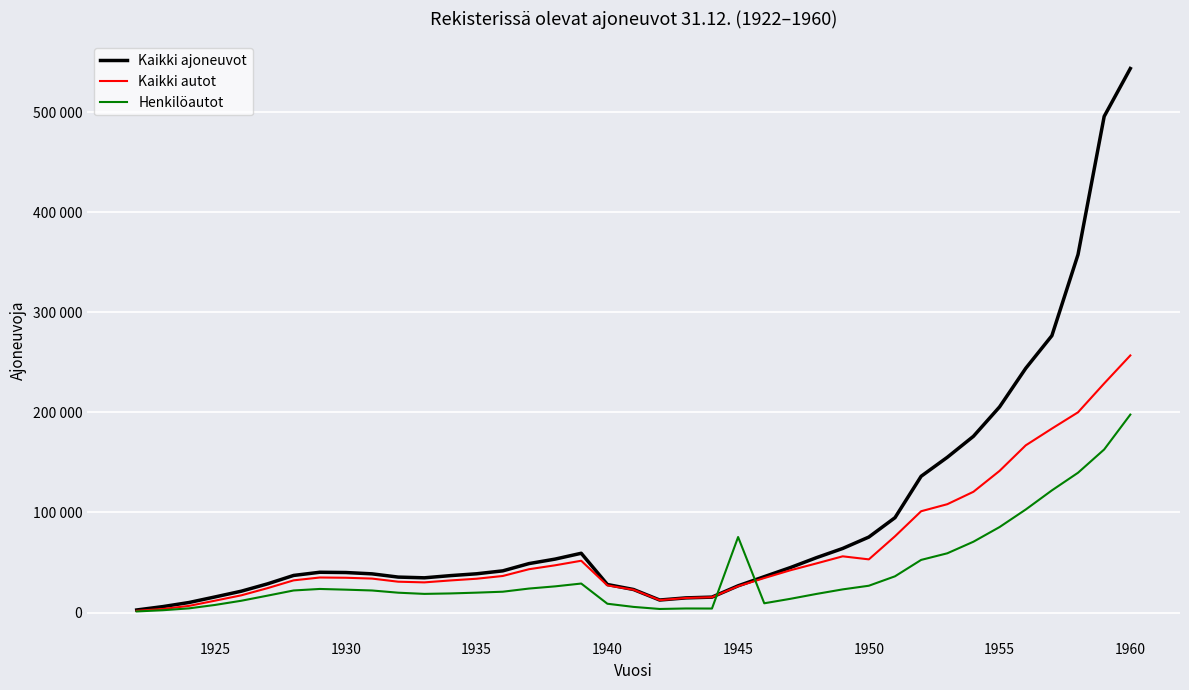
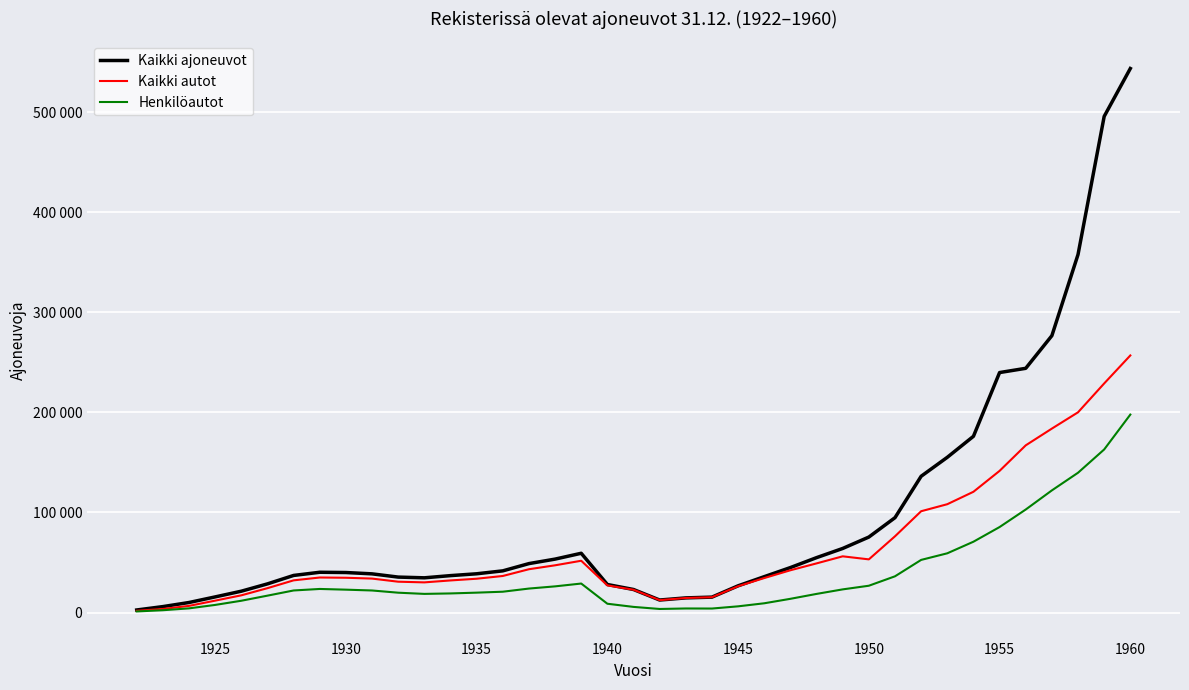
  {
    "Kaikki ajoneuvot": {
      "1925": 16000,
      "1930": 40000,
      "1935": 39000,
      "1950": 75000,
-     "1955": 206000,
+     "1955": 240000,
      "1960": 544000
    },
    "Kaikki autot": {
      "1925": 12000,
      "1930": 35000,
      "1935": 34000,
      "1950": 53000,
      "1955": 142000,
      "1960": 257000
    },
    "Henkilöautot": {
      "1925": 8000,
      "1930": 23000,
      "1935": 20000,
      "1940": 9000,
-     "1945": 75000,
+     "1945": 6000,
      "1950": 27000,
      "1955": 85000,
      "1960": 198000
    }
  }
